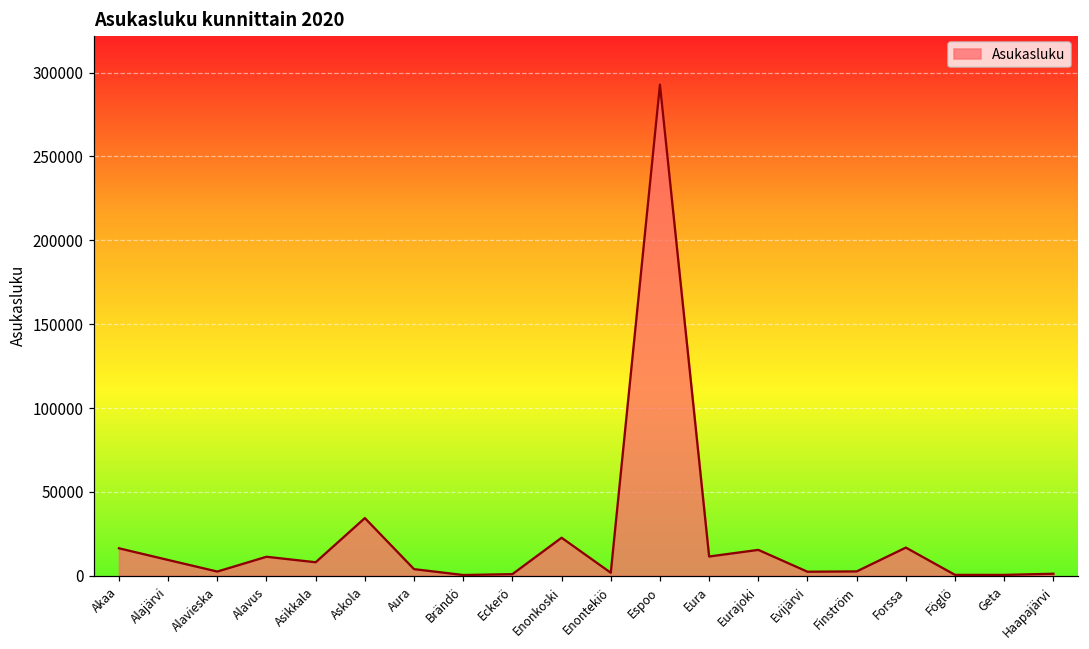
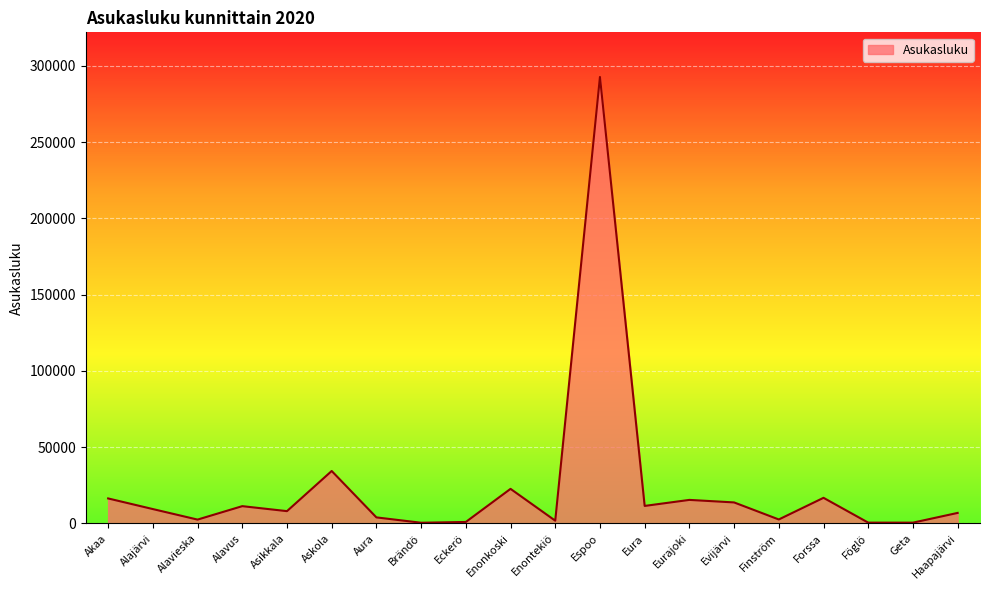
  {
    "Akaa": 16000,
    "Alajärvi": 9000,
    "Alavieska": 3000,
    "Alavus": 11000,
    "Asikkala": 8000,
    "Askola": 34000,
    "Aura": 4000,
    "Brändö": 0,
    "Eckerö": 1000,
    "Enonkoski": 23000,
    "Enontekiö": 2000,
    "Espoo": 293000,
    "Eura": 11000,
    "Eurajoki": 15000,
-   "Evijärvi": 2000,
+   "Evijärvi": 14000,
    "Finström": 3000,
    "Forssa": 17000,
    "Föglö": 1000,
    "Geta": 1000,
-   "Haapajärvi": 1000
+   "Haapajärvi": 7000
  }
